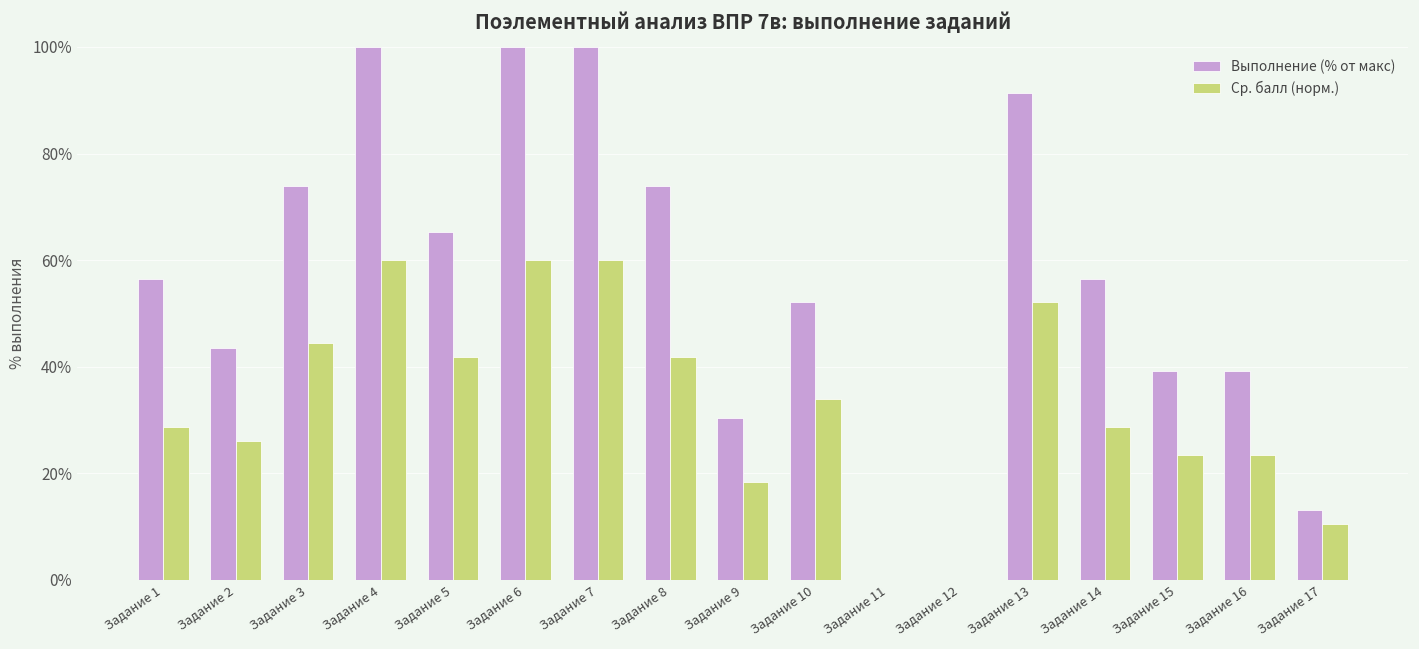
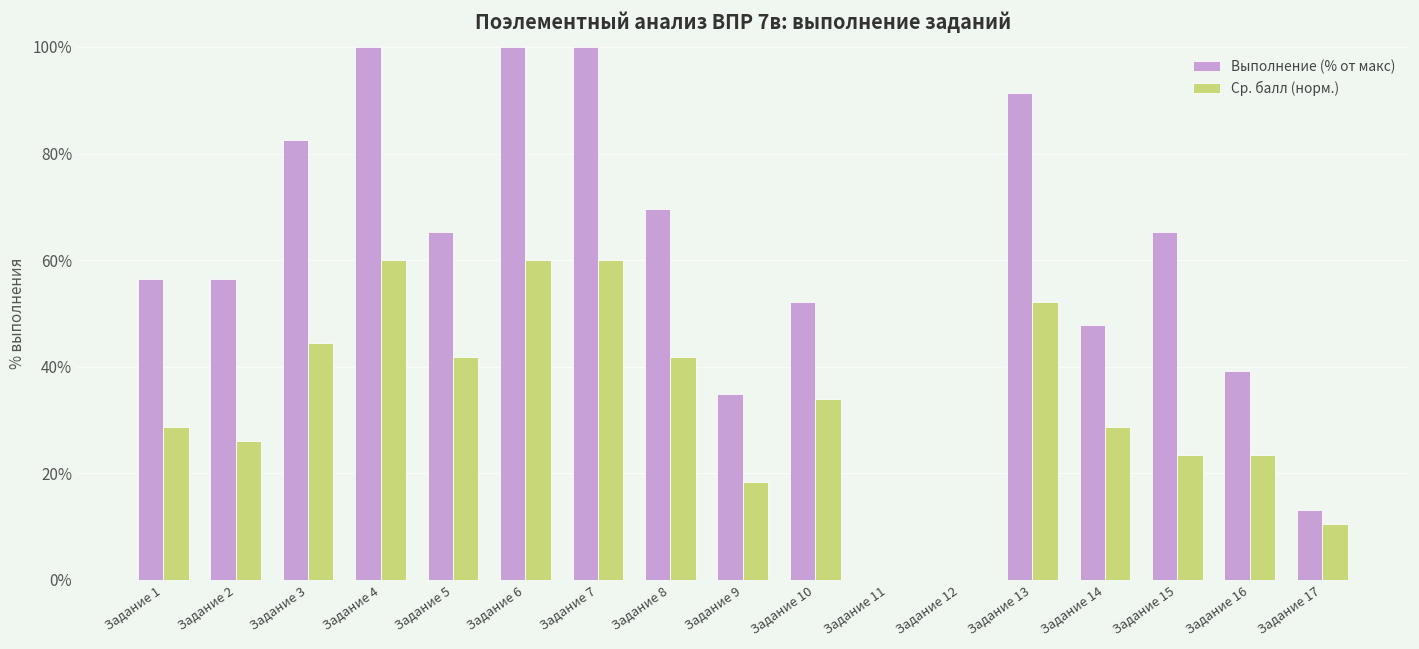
  {
    "Выполнение (% от макс)": {
      "Задание 1": "57%",
-     "Задание 2": "43%",
-     "Задание 3": "74%",
+     "Задание 2": "57%",
+     "Задание 3": "83%",
      "Задание 4": "100%",
      "Задание 5": "65%",
      "Задание 6": "100%",
      "Задание 7": "100%",
-     "Задание 8": "74%",
-     "Задание 9": "30%",
+     "Задание 8": "70%",
+     "Задание 9": "35%",
      "Задание 10": "52%",
      "Задание 11": "0%",
      "Задание 12": "0%",
      "Задание 13": "91%",
-     "Задание 14": "57%",
-     "Задание 15": "39%",
+     "Задание 14": "48%",
+     "Задание 15": "65%",
      "Задание 16": "39%",
      "Задание 17": "13%"
    },
    "Ср. балл (норм.)": {
      "Задание 1": "29%",
      "Задание 2": "26%",
      "Задание 3": "44%",
      "Задание 4": "60%",
      "Задание 5": "42%",
      "Задание 6": "60%",
      "Задание 7": "60%",
      "Задание 8": "42%",
      "Задание 9": "18%",
      "Задание 10": "34%",
      "Задание 11": "0%",
      "Задание 12": "0%",
      "Задание 13": "52%",
      "Задание 14": "29%",
      "Задание 15": "23%",
      "Задание 16": "23%",
      "Задание 17": "10%"
    }
  }
